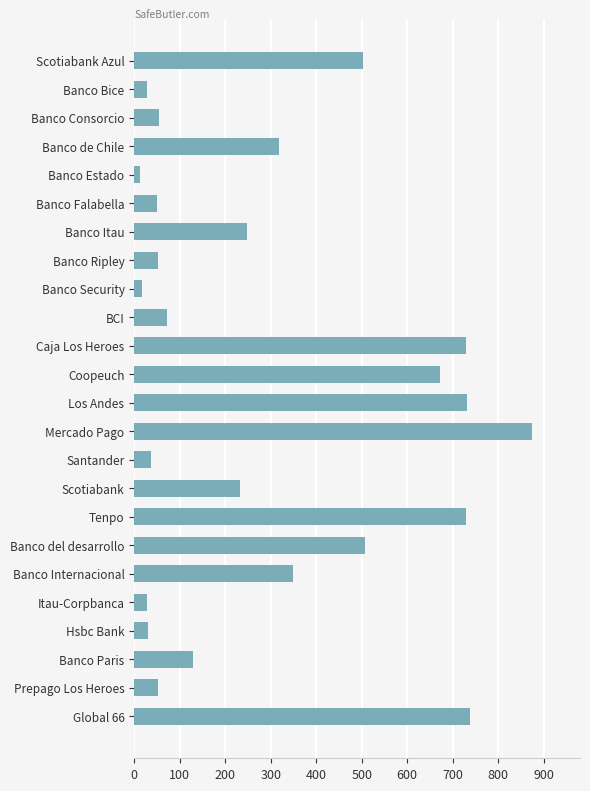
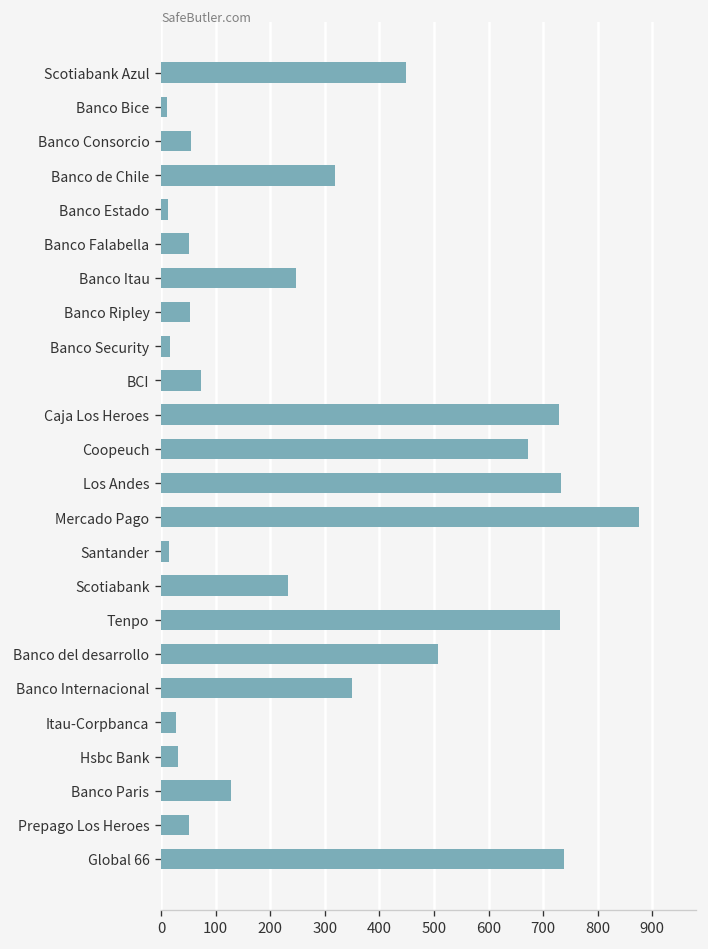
  {
-   "Scotiabank Azul": 500,
-   "Banco Bice": 30,
+   "Scotiabank Azul": 450,
+   "Banco Bice": 10,
    "Banco Consorcio": 60,
    "Banco de Chile": 320,
    "Banco Estado": 10,
    "Banco Falabella": 50,
    "Banco Itau": 250,
    "Banco Ripley": 50,
    "Banco Security": 20,
    "BCI": 70,
    "Caja Los Heroes": 730,
    "Coopeuch": 670,
    "Los Andes": 730,
    "Mercado Pago": 880,
-   "Santander": 40,
+   "Santander": 20,
    "Scotiabank": 230,
    "Tenpo": 730,
    "Banco del desarrollo": 510,
    "Banco Internacional": 350,
    "Itau-Corpbanca": 30,
    "Hsbc Bank": 30,
    "Banco Paris": 130,
    "Prepago Los Heroes": 50,
    "Global 66": 740
  }
